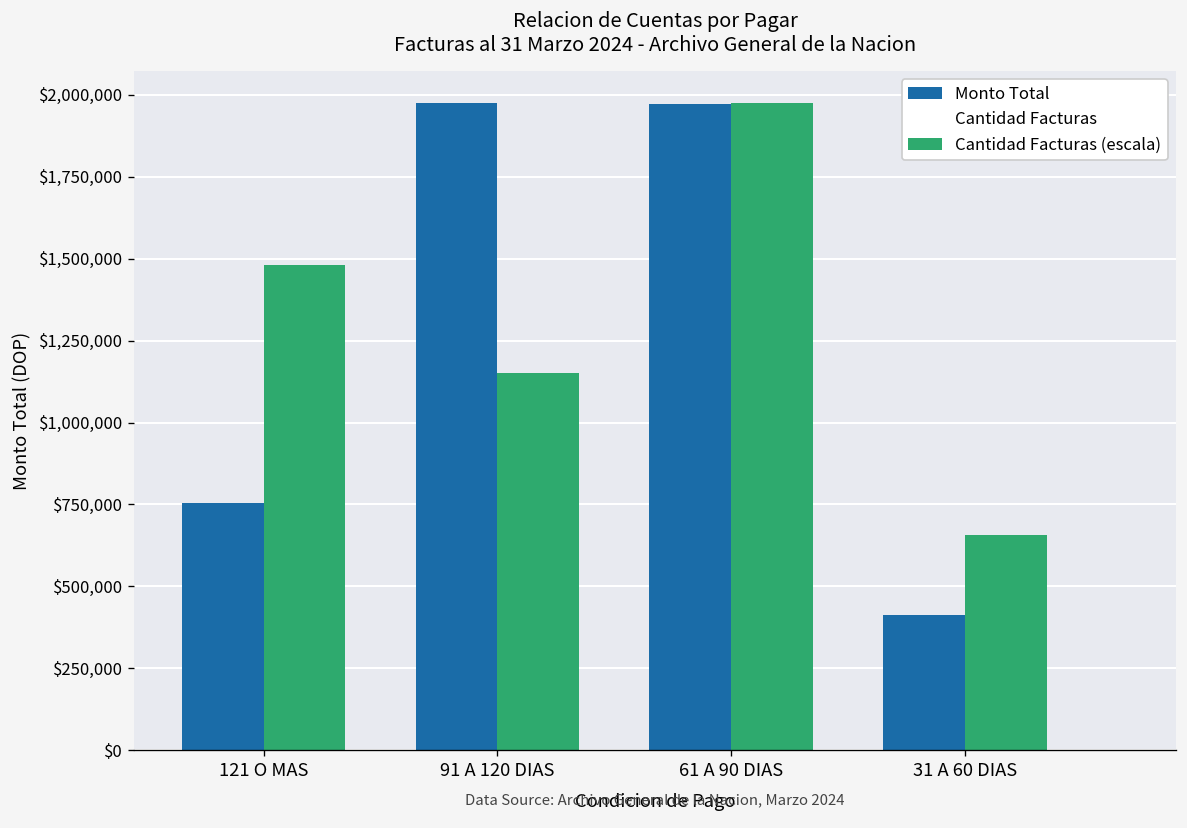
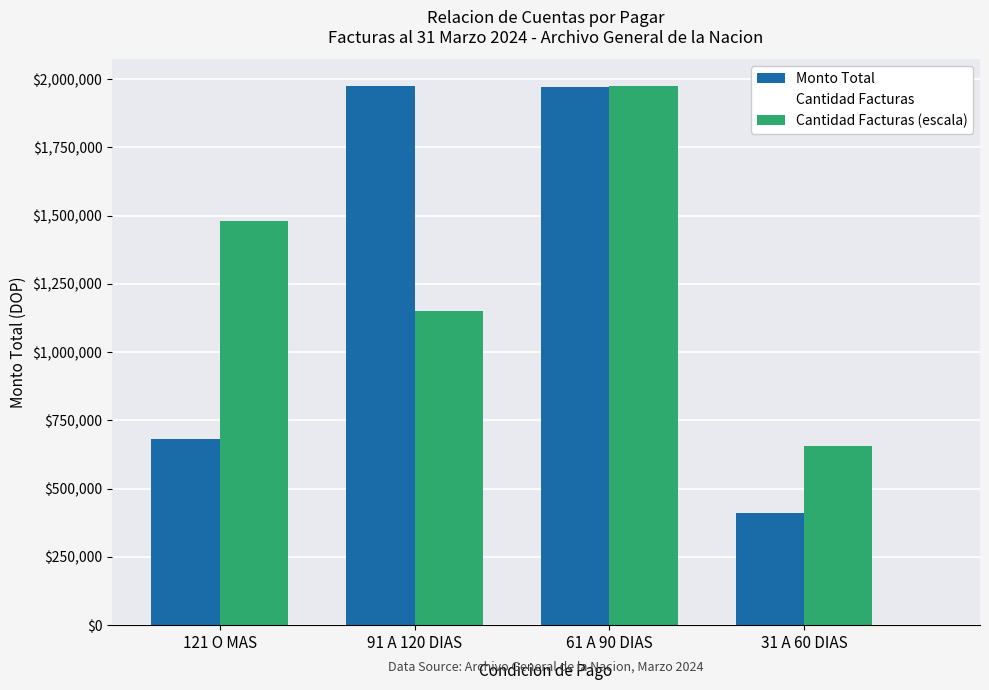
  {
    "Monto Total": {
-     "121 O MAS": "$760,000",
+     "121 O MAS": "$680,000",
      "91 A 120 DIAS": "$1,970,000",
      "61 A 90 DIAS": "$1,970,000",
      "31 A 60 DIAS": "$410,000"
    }
  }
